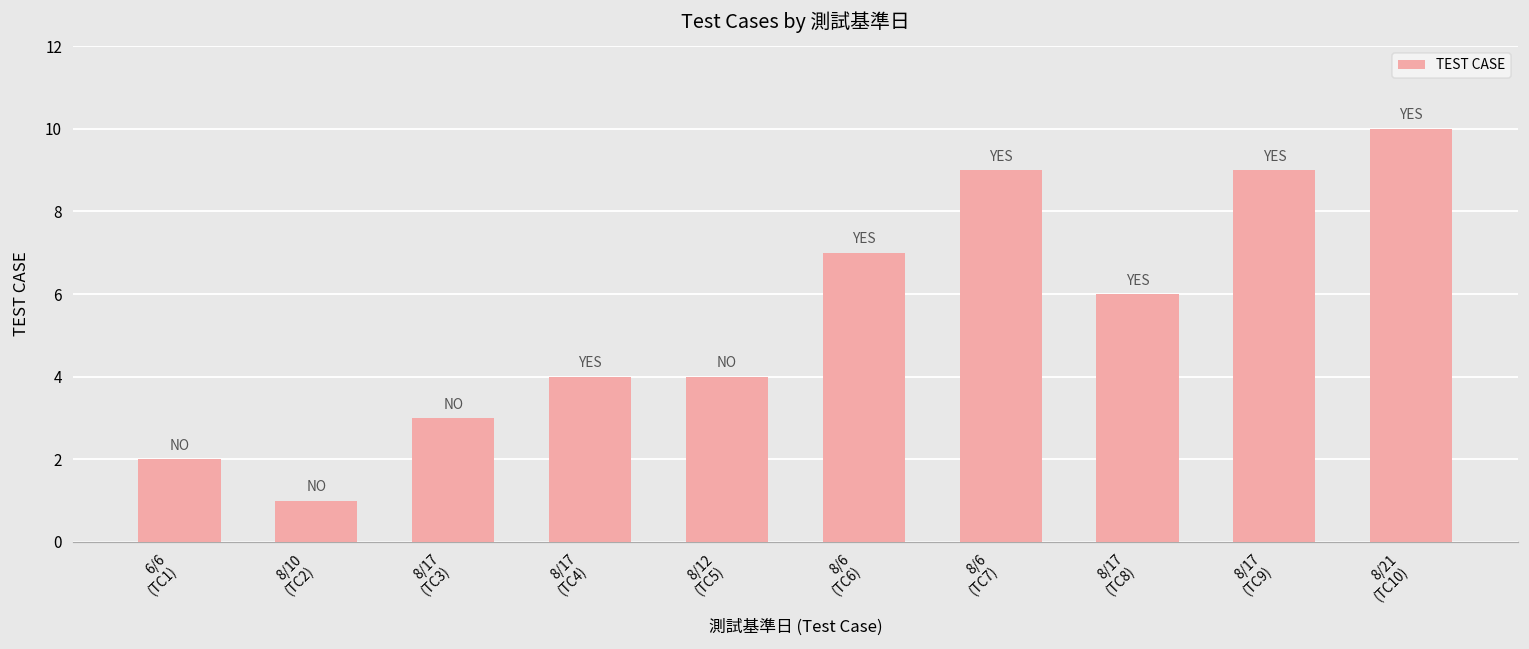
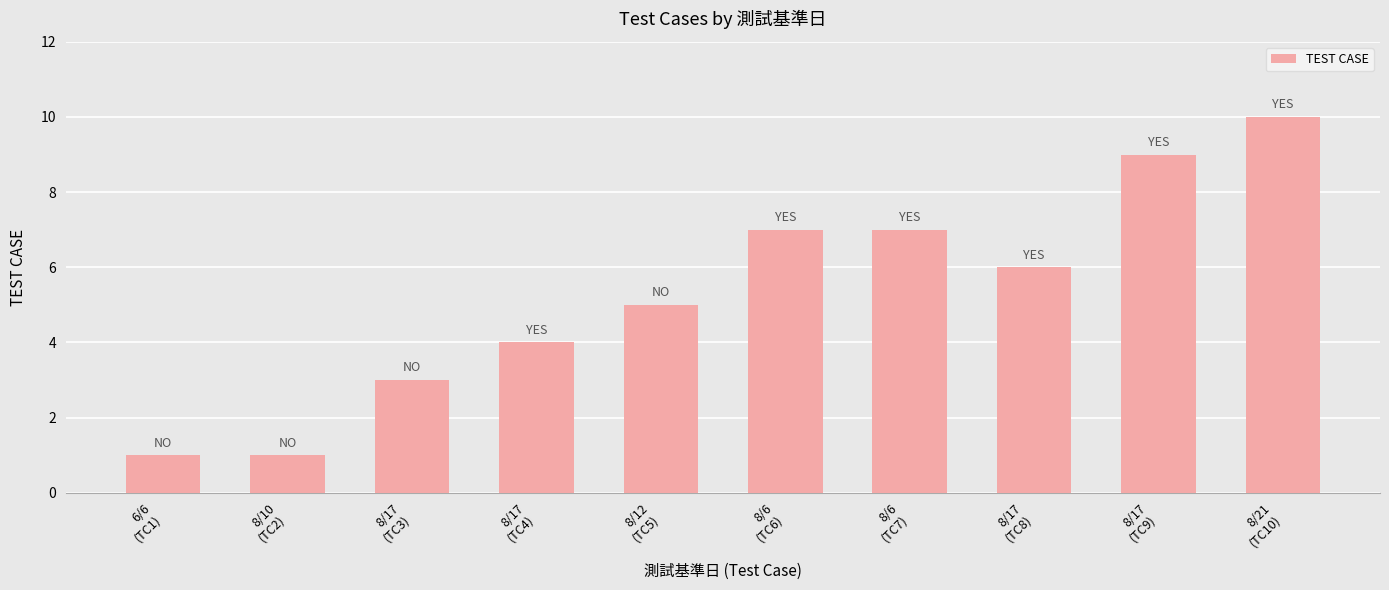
  {
-   "6/6 (TC1)": 2,
+   "6/6 (TC1)": 1,
    "8/10 (TC2)": 1,
    "8/17 (TC3)": 3,
    "8/17 (TC4)": 4,
-   "8/12 (TC5)": 4,
+   "8/12 (TC5)": 5,
    "8/6 (TC6)": 7,
-   "8/6 (TC7)": 9,
+   "8/6 (TC7)": 7,
    "8/17 (TC8)": 6,
    "8/17 (TC9)": 9,
    "8/21 (TC10)": 10
  }
